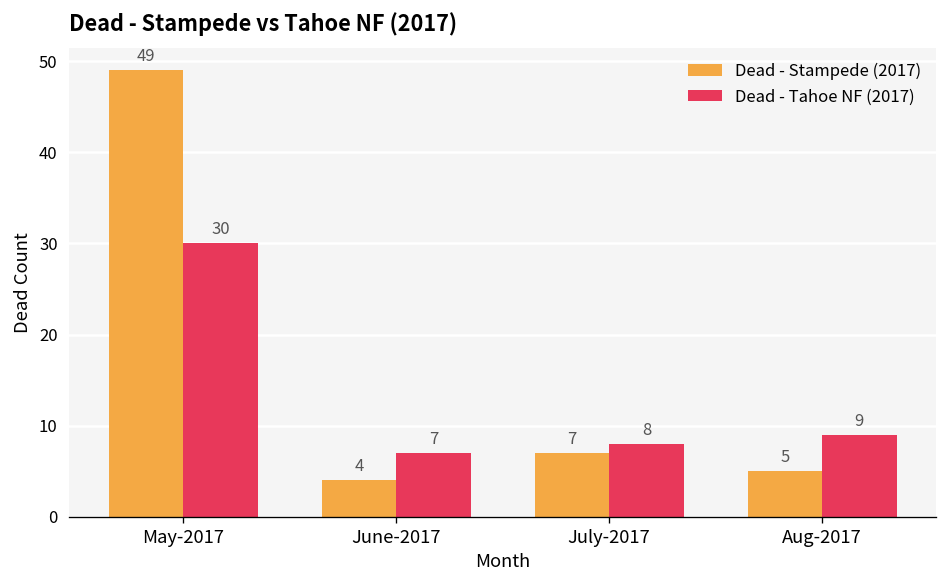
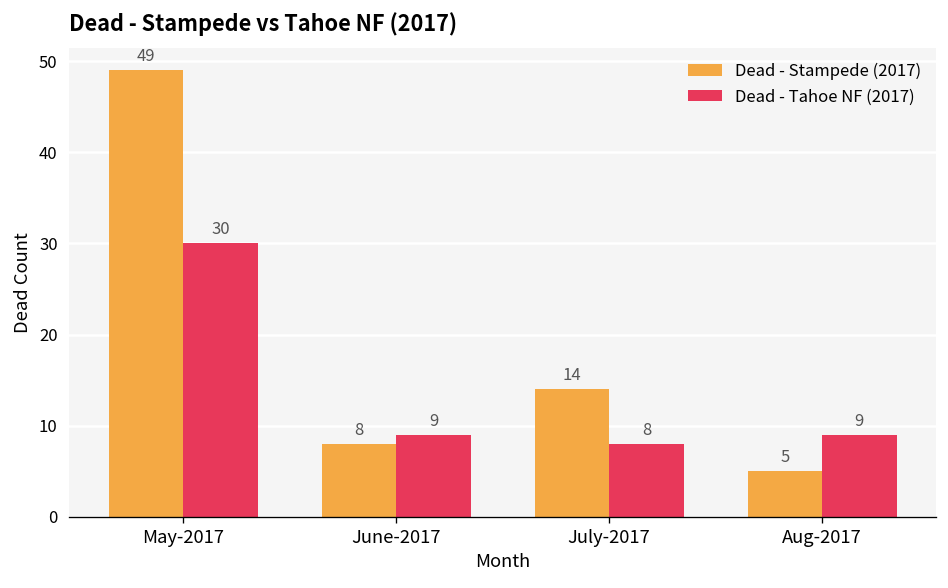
  {
    "Dead - Stampede (2017)": {
      "May-2017": 49,
-     "June-2017": 4,
-     "July-2017": 7,
+     "June-2017": 8,
+     "July-2017": 14,
      "Aug-2017": 5
    },
    "Dead - Tahoe NF (2017)": {
      "May-2017": 30,
-     "June-2017": 7,
+     "June-2017": 9,
      "July-2017": 8,
      "Aug-2017": 9
    }
  }
